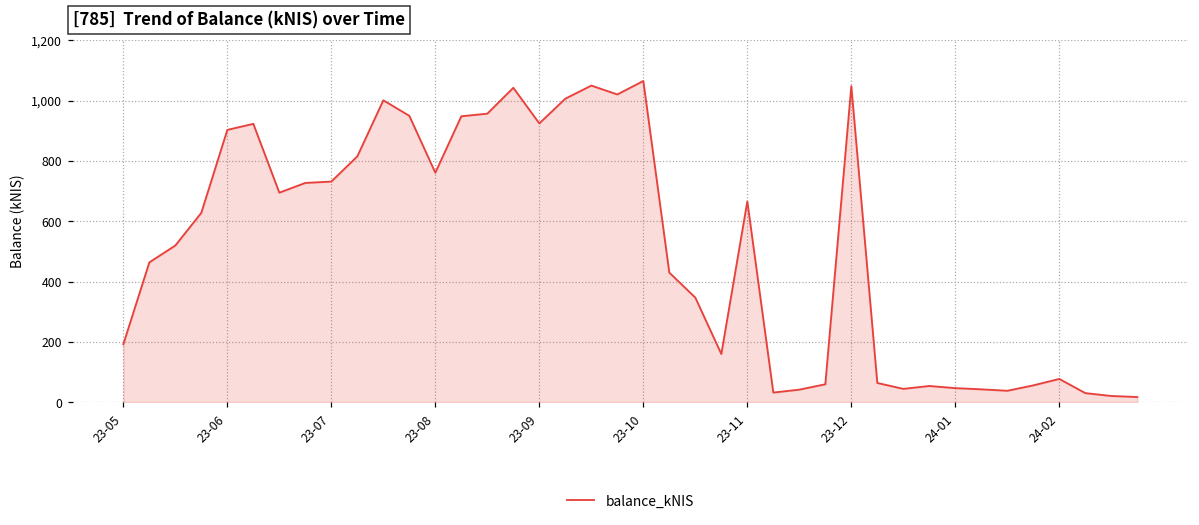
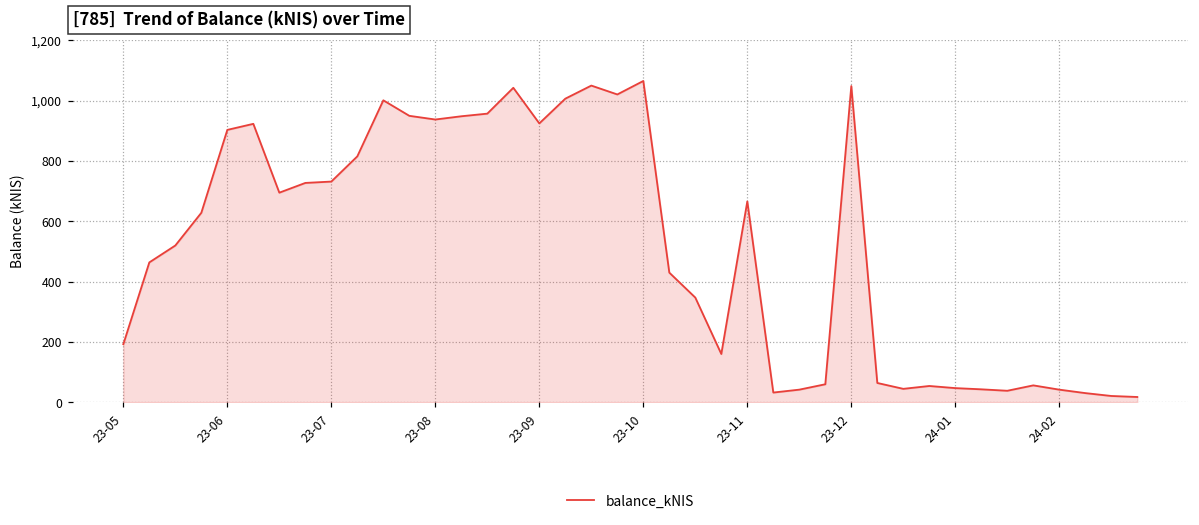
  {
    "23-05": "190",
    "23-06": "900",
    "23-07": "730",
-   "23-08": "760",
+   "23-08": "940",
    "23-09": "920",
    "23-10": "1,060",
    "23-11": "670",
    "23-12": "1,050",
    "24-01": "50",
-   "24-02": "80"
+   "24-02": "40"
  }
